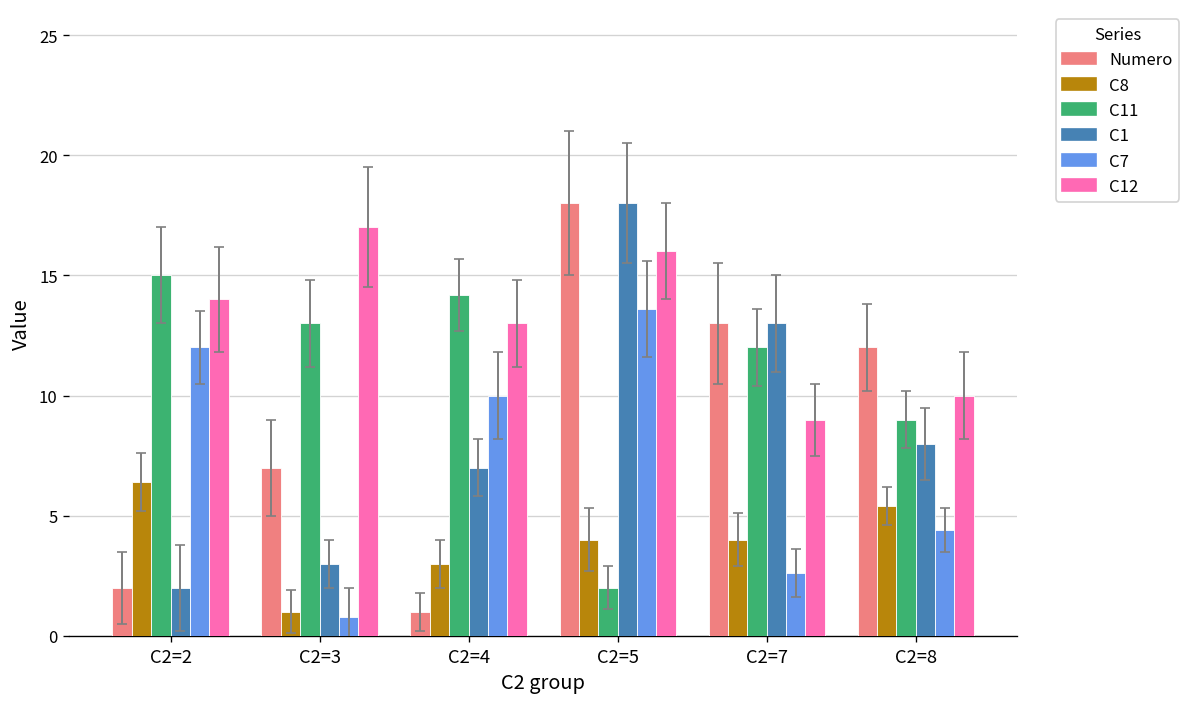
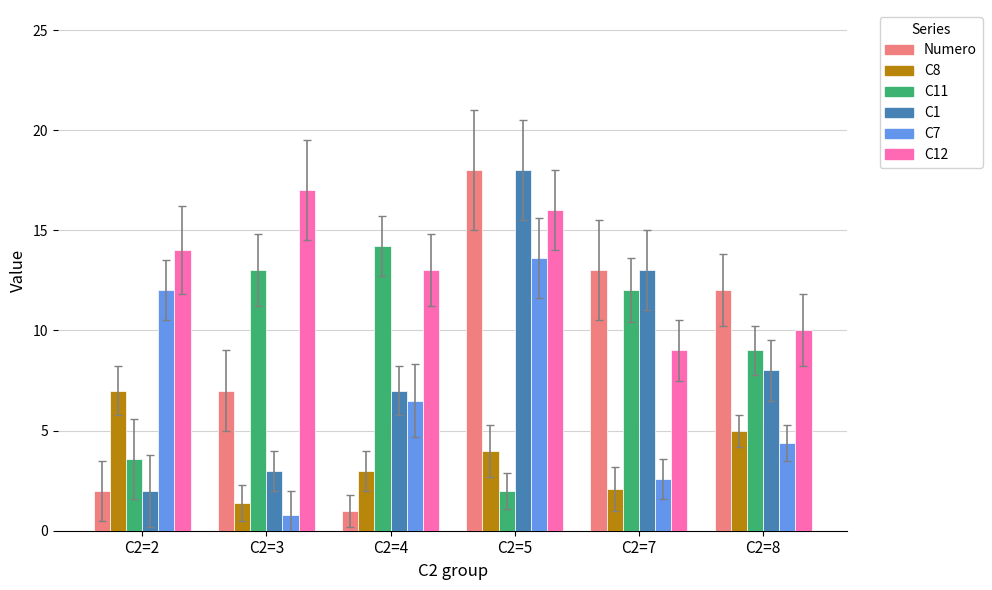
  {
    "C8": {
-     "C2=2": 6.4,
-     "C2=3": 1.0,
+     "C2=2": 7.0,
+     "C2=3": 1.4,
      "C2=4": 3.0,
      "C2=5": 4.0,
-     "C2=7": 4.0,
-     "C2=8": 5.4
+     "C2=7": 2.1,
+     "C2=8": 5.0
    },
    "C11": {
-     "C2=2": 15.0,
+     "C2=2": 3.6,
      "C2=3": 13.0,
      "C2=4": 14.2,
      "C2=5": 2.0,
      "C2=7": 12.0,
      "C2=8": 9.0
    },
    "C7": {
      "C2=2": 12.0,
      "C2=3": 0.8,
-     "C2=4": 10.0,
+     "C2=4": 6.5,
      "C2=5": 13.6,
      "C2=7": 2.6,
      "C2=8": 4.4
    }
  }
